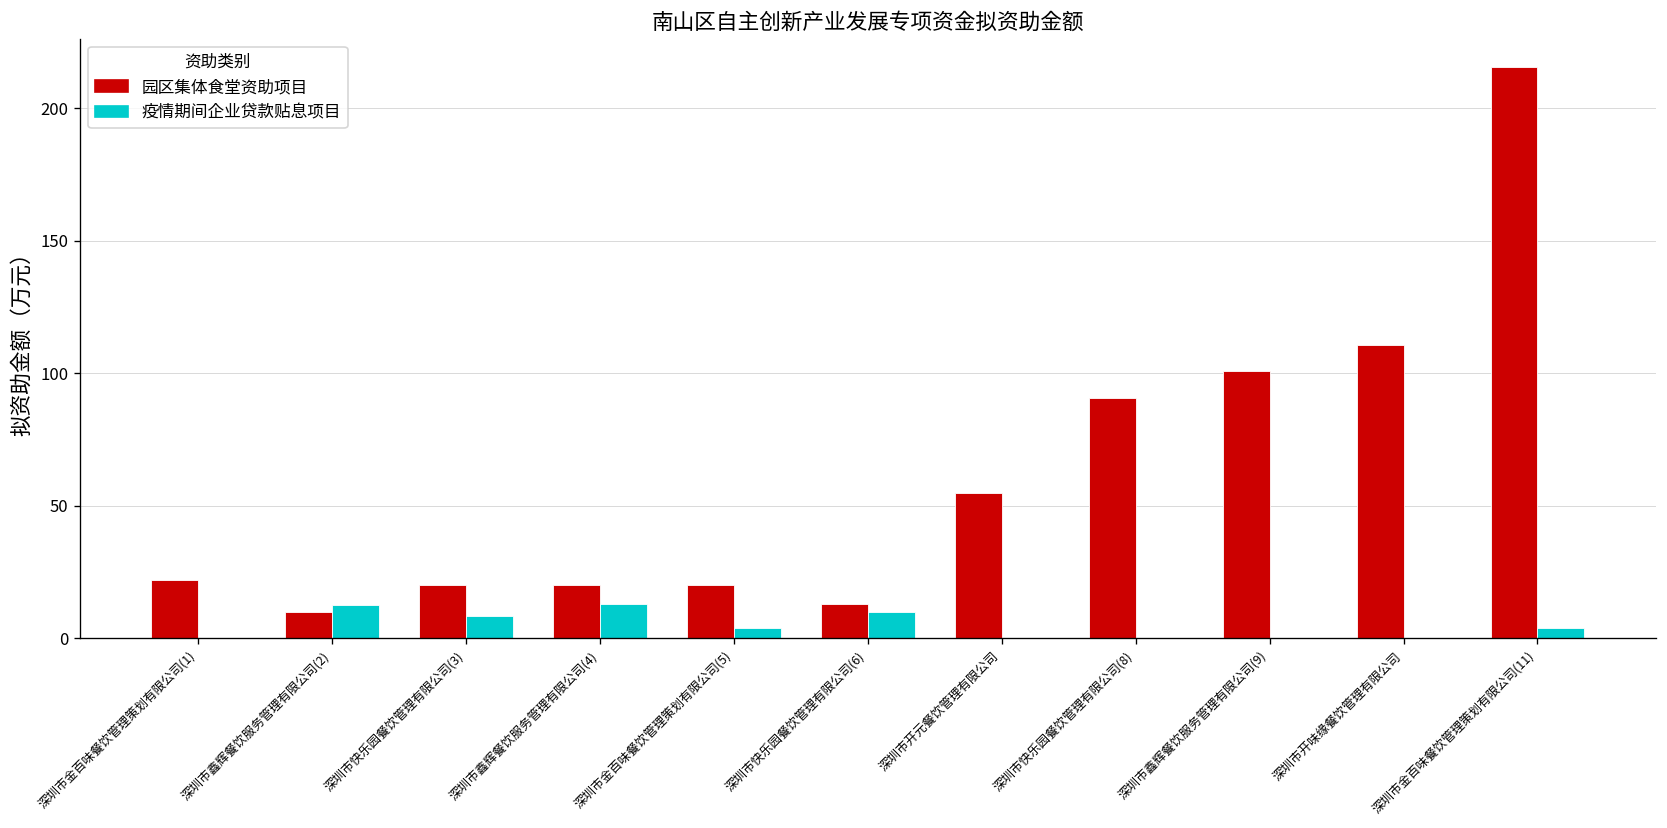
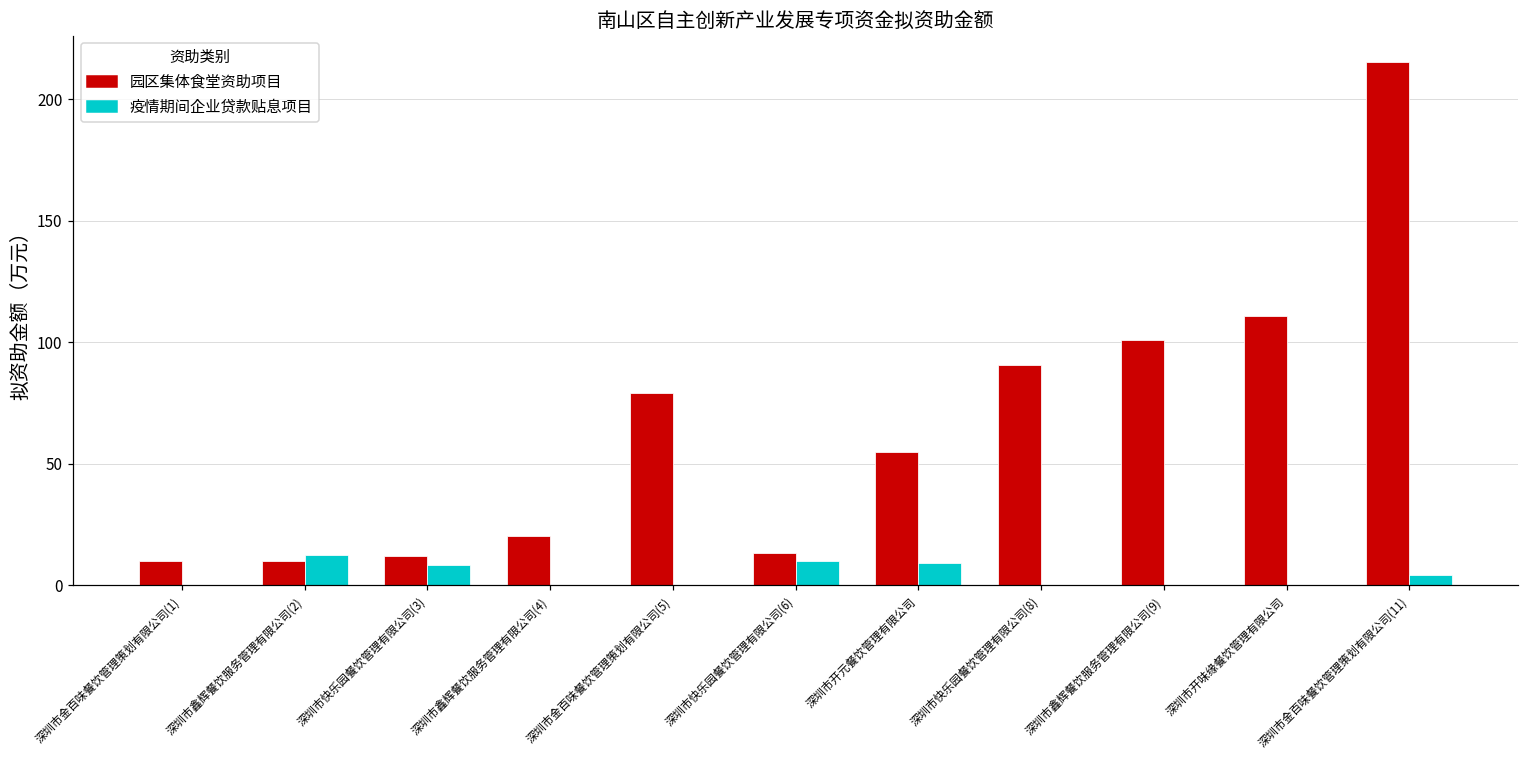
  {
    "园区集体食堂资助项目": {
-     "深圳市金百味餐饮管理策划有限公司(1)": 22,
+     "深圳市金百味餐饮管理策划有限公司(1)": 10,
      "深圳市鑫辉餐饮服务管理有限公司(2)": 10,
-     "深圳市快乐园餐饮管理有限公司(3)": 20,
+     "深圳市快乐园餐饮管理有限公司(3)": 12,
      "深圳市鑫辉餐饮服务管理有限公司(4)": 20,
-     "深圳市金百味餐饮管理策划有限公司(5)": 20,
+     "深圳市金百味餐饮管理策划有限公司(5)": 79,
      "深圳市快乐园餐饮管理有限公司(6)": 13,
      "深圳市开元餐饮管理有限公司": 55,
      "深圳市快乐园餐饮管理有限公司(8)": 91,
      "深圳市鑫辉餐饮服务管理有限公司(9)": 101,
      "深圳市开味缘餐饮管理有限公司": 111,
      "深圳市金百味餐饮管理策划有限公司(11)": 215
    },
    "疫情期间企业贷款贴息项目": {
      "深圳市鑫辉餐饮服务管理有限公司(2)": 13,
      "深圳市快乐园餐饮管理有限公司(3)": 8,
-     "深圳市鑫辉餐饮服务管理有限公司(4)": 13,
-     "深圳市金百味餐饮管理策划有限公司(5)": 4,
+     "深圳市鑫辉餐饮服务管理有限公司(4)": 0,
+     "深圳市金百味餐饮管理策划有限公司(5)": 0,
      "深圳市快乐园餐饮管理有限公司(6)": 10,
-     "深圳市开元餐饮管理有限公司": 0,
+     "深圳市开元餐饮管理有限公司": 9,
      "深圳市金百味餐饮管理策划有限公司(11)": 4
    }
  }
